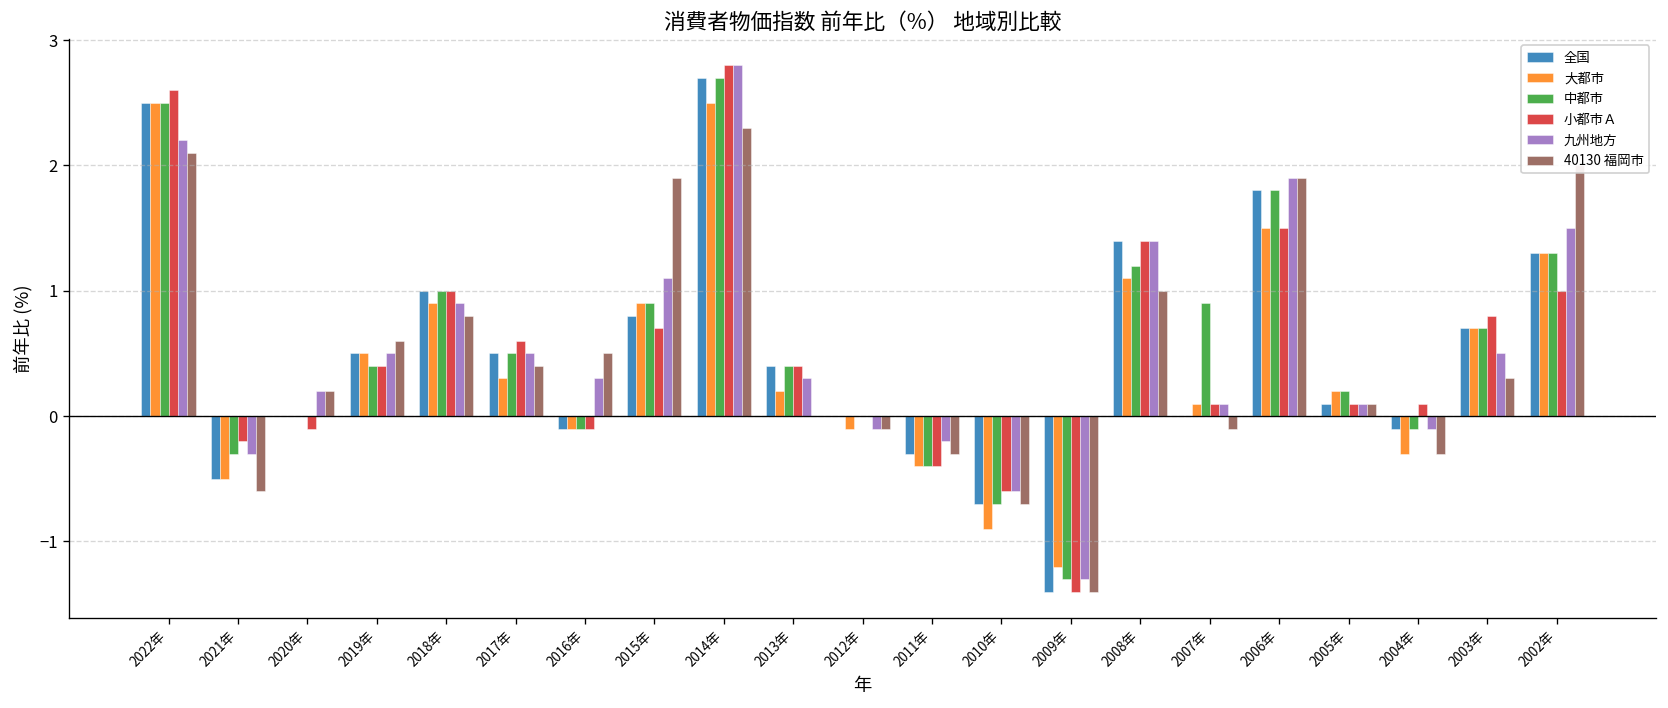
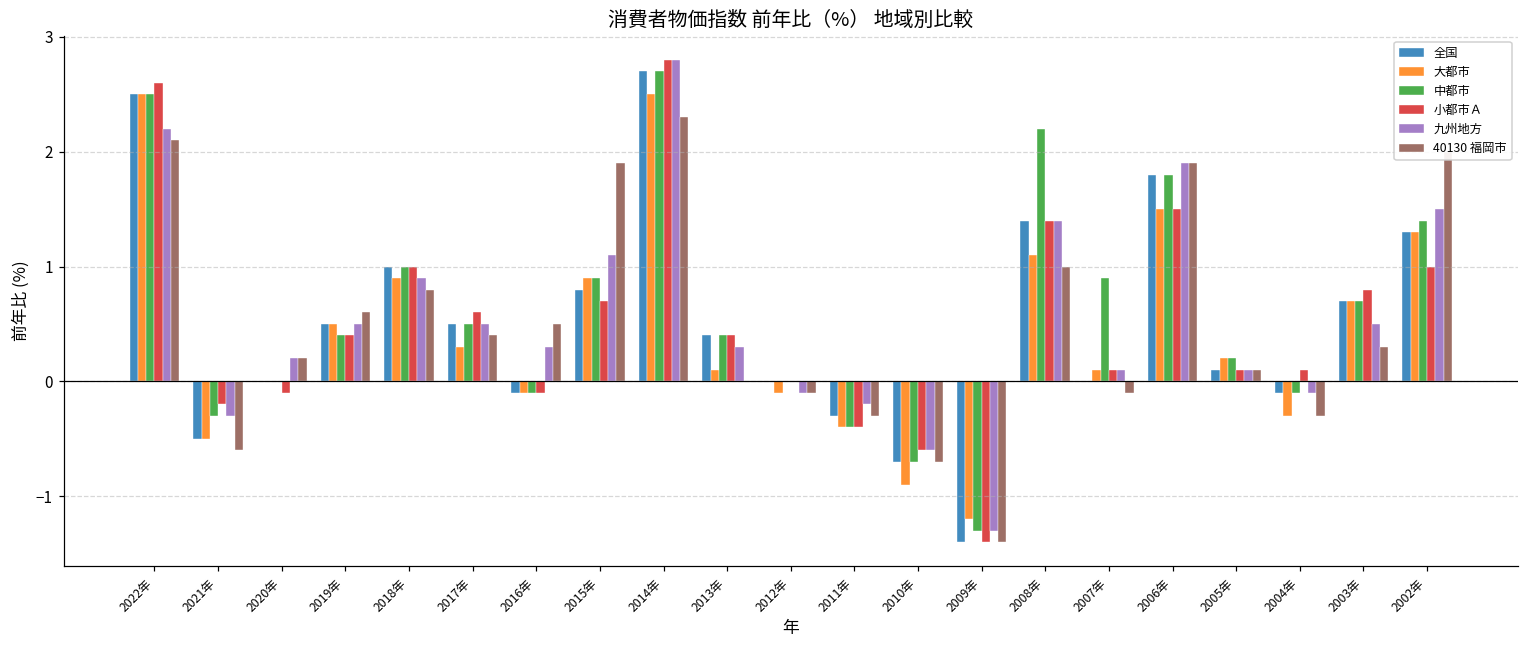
  {
    "全国": {
      "2022年": 2.5,
      "2021年": -0.5,
      "2020年": 0.0,
      "2019年": 0.5,
      "2018年": 1.0,
      "2017年": 0.5,
      "2016年": -0.1,
      "2015年": 0.8,
      "2014年": 2.7,
      "2013年": 0.4,
      "2012年": 0.0,
      "2011年": -0.3,
      "2010年": -0.7,
      "2009年": -1.4,
      "2008年": 1.4,
      "2007年": 0.0,
      "2006年": 1.8,
      "2005年": 0.1,
      "2004年": -0.1,
      "2003年": 0.7,
      "2002年": 1.3
    },
    "大都市": {
      "2022年": 2.5,
      "2021年": -0.5,
      "2020年": 0.0,
      "2019年": 0.5,
      "2018年": 0.9,
      "2017年": 0.3,
      "2016年": -0.1,
      "2015年": 0.9,
      "2014年": 2.5,
-     "2013年": 0.2,
+     "2013年": 0.1,
      "2012年": -0.1,
      "2011年": -0.4,
      "2010年": -0.9,
      "2009年": -1.2,
      "2008年": 1.1,
      "2007年": 0.1,
      "2006年": 1.5,
      "2005年": 0.2,
      "2004年": -0.3,
      "2003年": 0.7,
      "2002年": 1.3
    },
    "中都市": {
      "2022年": 2.5,
      "2021年": -0.3,
      "2020年": 0.0,
      "2019年": 0.4,
      "2018年": 1.0,
      "2017年": 0.5,
      "2016年": -0.1,
      "2015年": 0.9,
      "2014年": 2.7,
      "2013年": 0.4,
      "2012年": 0.0,
      "2011年": -0.4,
      "2010年": -0.7,
      "2009年": -1.3,
-     "2008年": 1.2,
+     "2008年": 2.2,
      "2007年": 0.9,
      "2006年": 1.8,
      "2005年": 0.2,
      "2004年": -0.1,
      "2003年": 0.7,
-     "2002年": 1.3
+     "2002年": 1.4
    },
    "小都市Ａ": {
      "2022年": 2.6,
      "2021年": -0.2,
      "2020年": -0.1,
      "2019年": 0.4,
      "2018年": 1.0,
      "2017年": 0.6,
      "2016年": -0.1,
      "2015年": 0.7,
      "2014年": 2.8,
      "2013年": 0.4,
      "2012年": 0.0,
      "2011年": -0.4,
      "2010年": -0.6,
      "2009年": -1.4,
      "2008年": 1.4,
      "2007年": 0.1,
      "2006年": 1.5,
      "2005年": 0.1,
      "2004年": 0.1,
      "2003年": 0.8,
      "2002年": 1.0
    },
    "九州地方": {
      "2022年": 2.2,
      "2021年": -0.3,
      "2020年": 0.2,
      "2019年": 0.5,
      "2018年": 0.9,
      "2017年": 0.5,
      "2016年": 0.3,
      "2015年": 1.1,
      "2014年": 2.8,
      "2013年": 0.3,
      "2012年": -0.1,
      "2011年": -0.2,
      "2010年": -0.6,
      "2009年": -1.3,
      "2008年": 1.4,
      "2007年": 0.1,
      "2006年": 1.9,
      "2005年": 0.1,
      "2004年": -0.1,
      "2003年": 0.5,
      "2002年": 1.5
    },
    "40130 福岡市": {
      "2022年": 2.1,
      "2021年": -0.6,
      "2020年": 0.2,
      "2019年": 0.6,
      "2018年": 0.8,
      "2017年": 0.4,
      "2016年": 0.5,
      "2015年": 1.9,
      "2014年": 2.3,
      "2013年": 0.0,
      "2012年": -0.1,
      "2011年": -0.3,
      "2010年": -0.7,
      "2009年": -1.4,
      "2008年": 1.0,
      "2007年": -0.1,
      "2006年": 1.9,
      "2005年": 0.1,
      "2004年": -0.3,
      "2003年": 0.3,
      "2002年": 2.0
    }
  }
